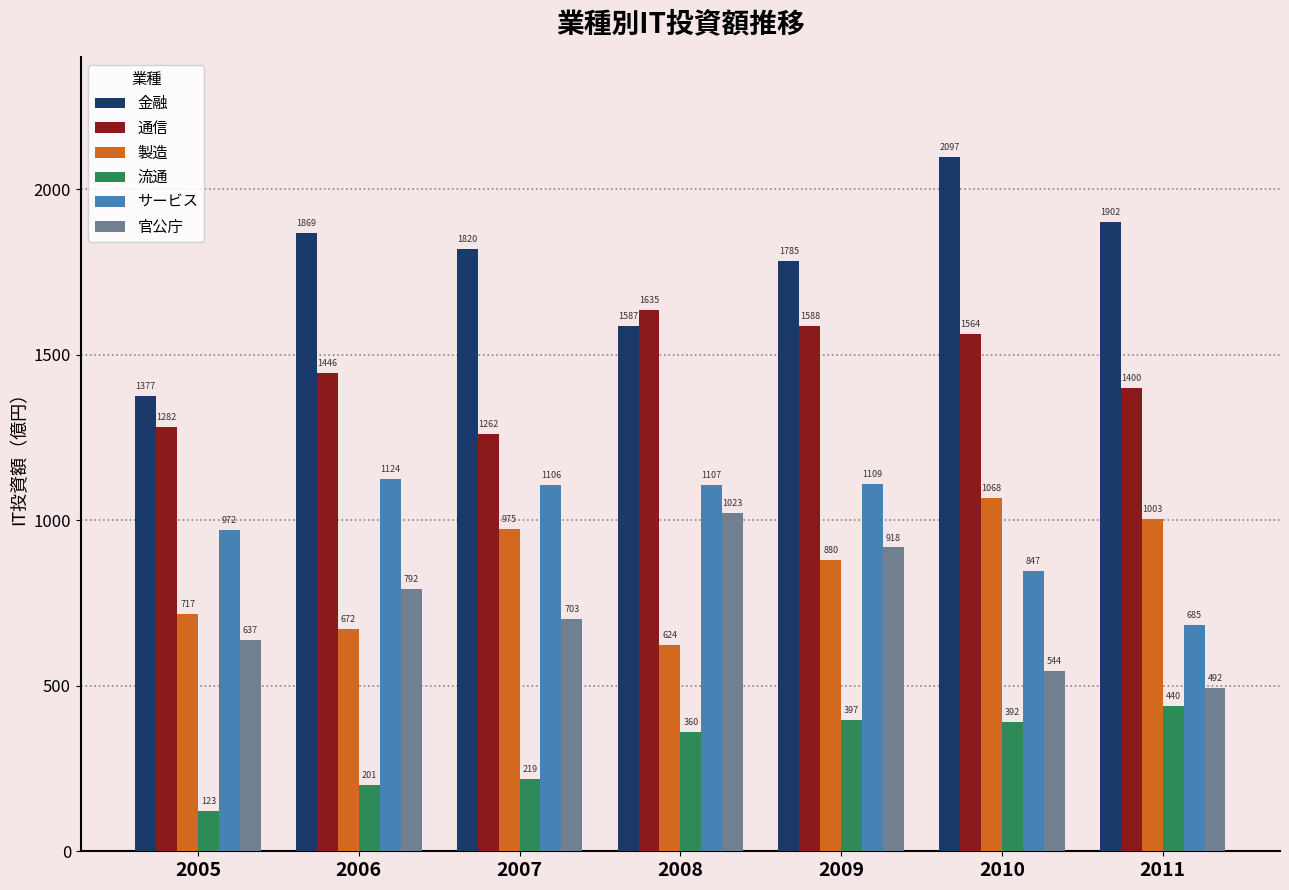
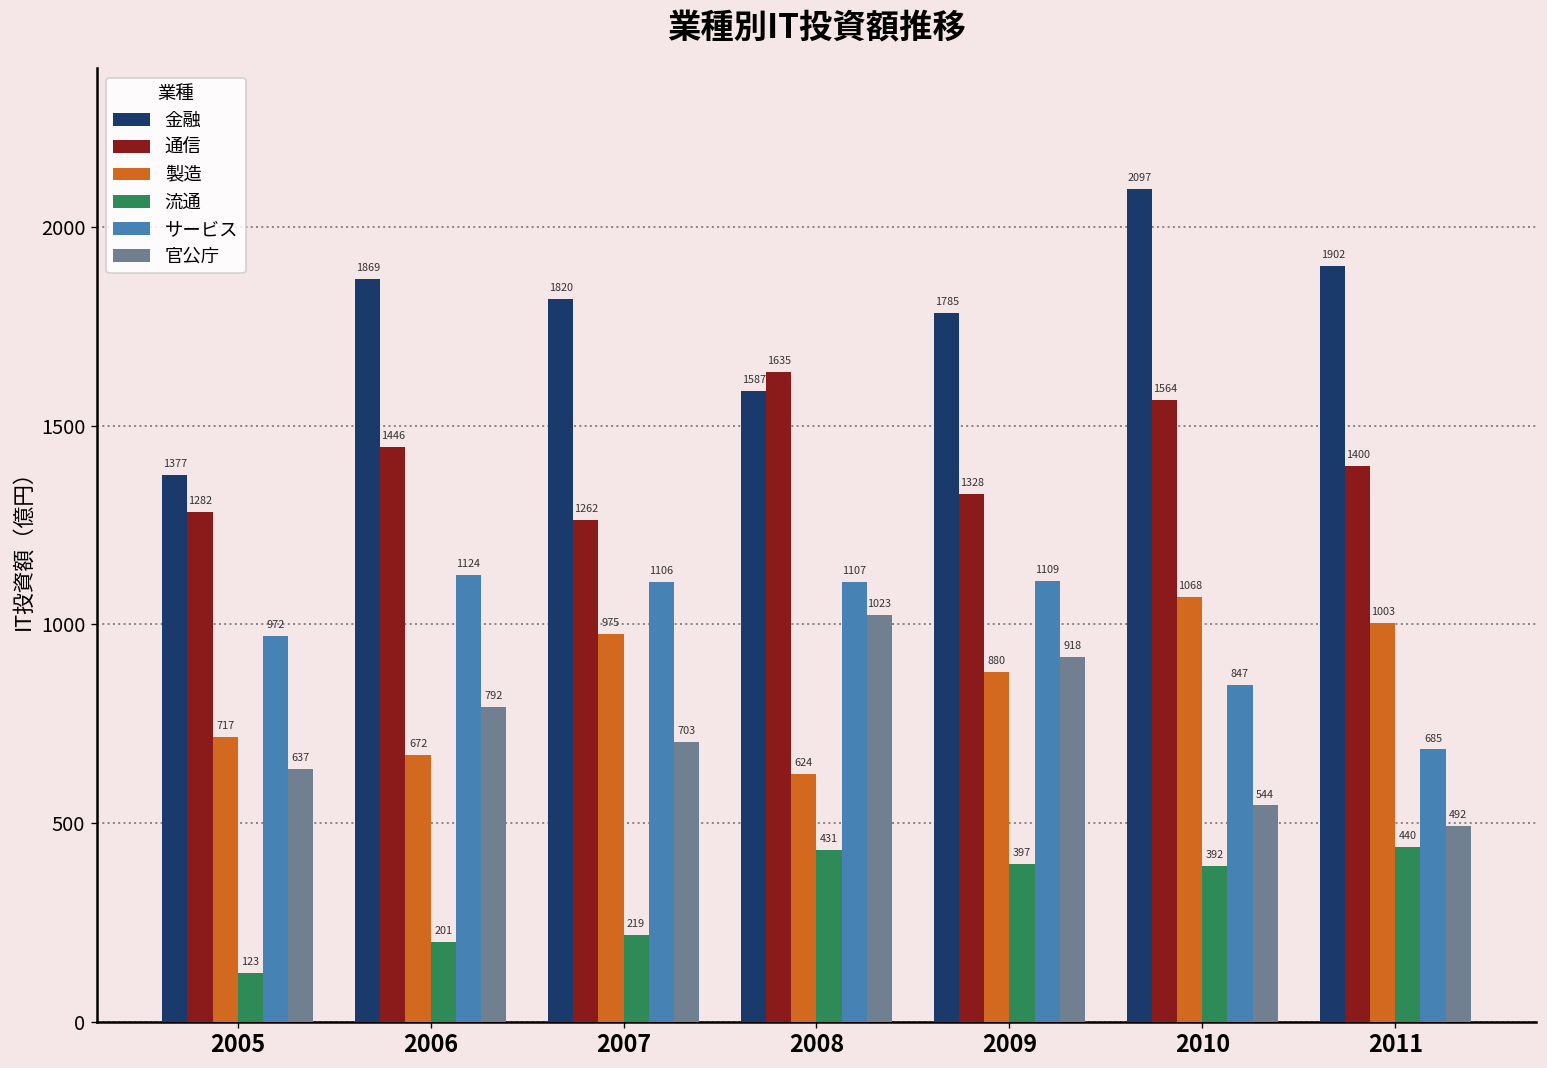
  {
    "金融": {
      "2005": 1377,
      "2006": 1869,
      "2007": 1820,
      "2008": 1587,
      "2009": 1785,
      "2010": 2097,
      "2011": 1902
    },
    "通信": {
      "2005": 1282,
      "2006": 1446,
      "2007": 1262,
      "2008": 1635,
-     "2009": 1588,
+     "2009": 1328,
      "2010": 1564,
      "2011": 1400
    },
    "製造": {
      "2005": 717,
      "2006": 672,
      "2007": 975,
      "2008": 624,
      "2009": 880,
      "2010": 1068,
      "2011": 1003
    },
    "流通": {
      "2005": 123,
      "2006": 201,
      "2007": 219,
-     "2008": 360,
+     "2008": 431,
      "2009": 397,
      "2010": 392,
      "2011": 440
    }
  }
